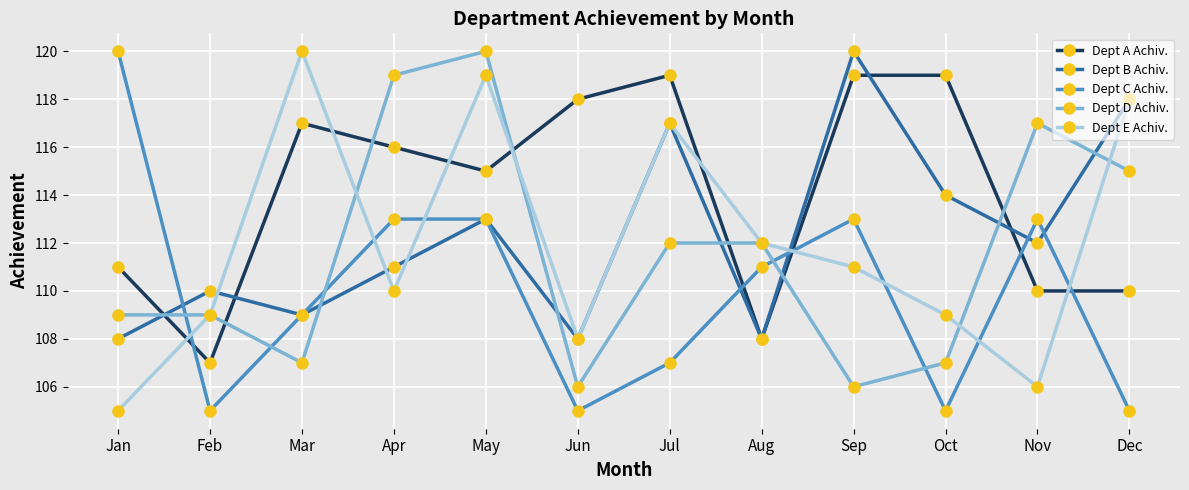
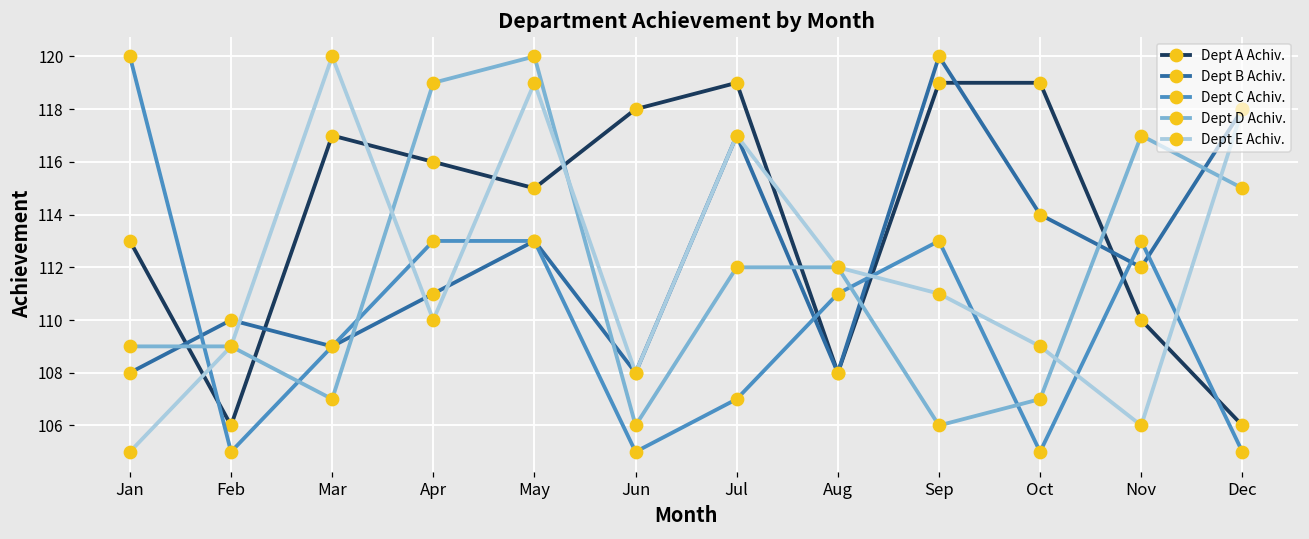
  {
    "Dept A Achiv.": {
-     "Jan": 111,
-     "Feb": 107,
+     "Jan": 113,
+     "Feb": 106,
      "Mar": 117,
      "Apr": 116,
      "May": 115,
      "Jun": 118,
      "Jul": 119,
      "Sep": 119,
      "Oct": 119,
      "Nov": 110,
-     "Dec": 110
+     "Dec": 106
    }
  }
